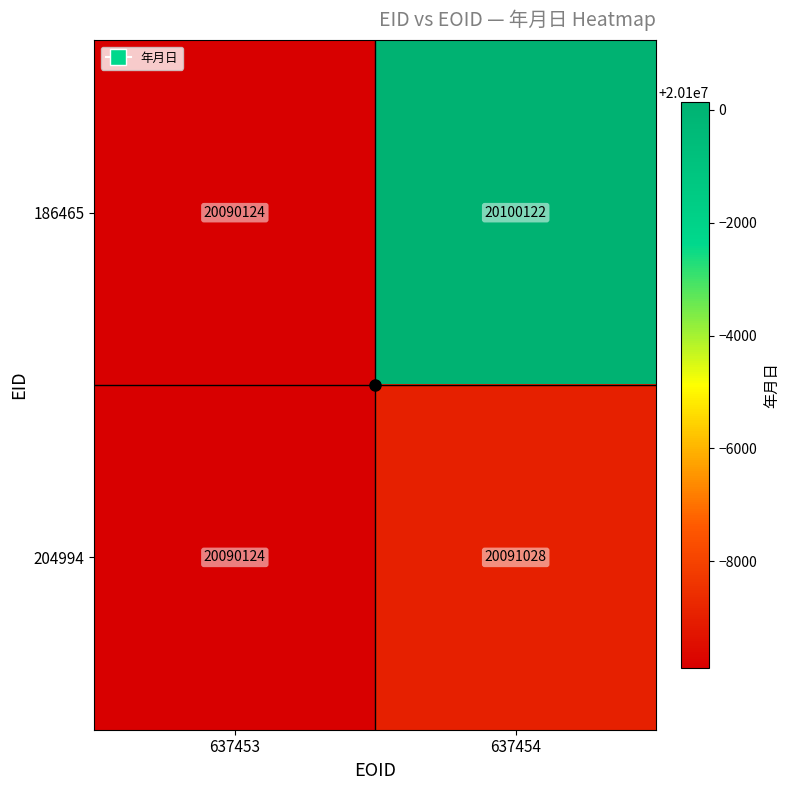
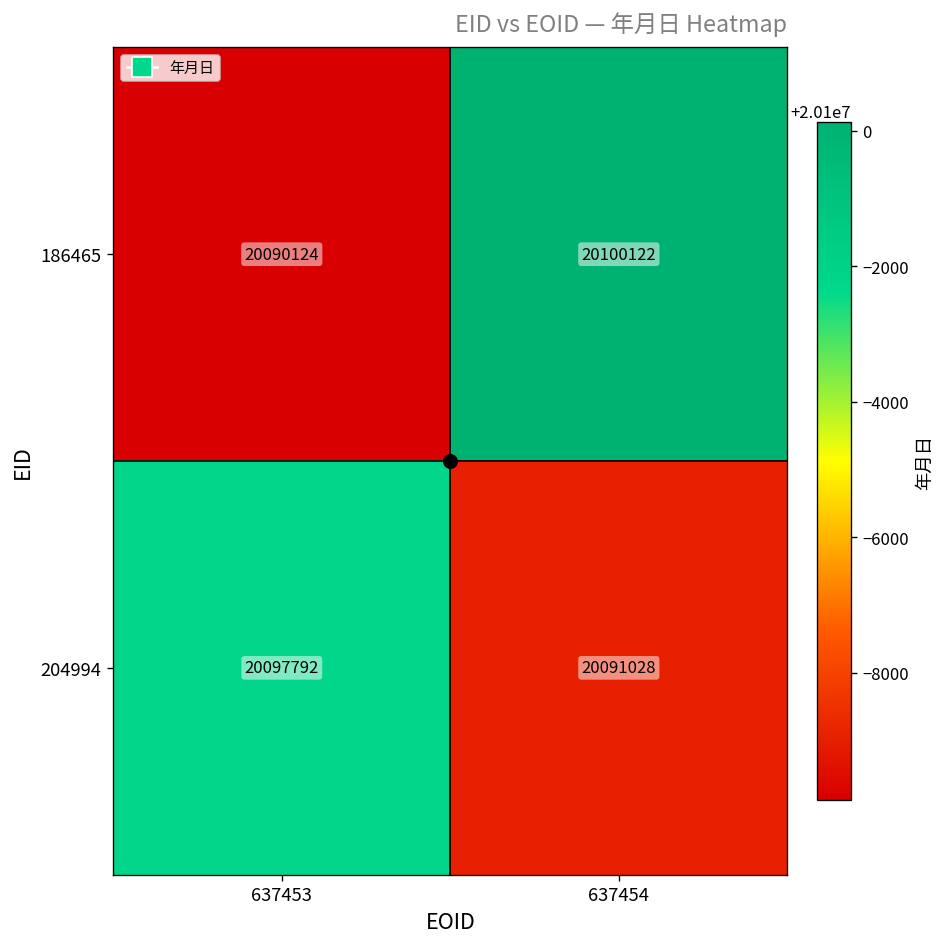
  {
    "204994": {
-     "637453": 20090124
+     "637453": 20097792
    }
  }
